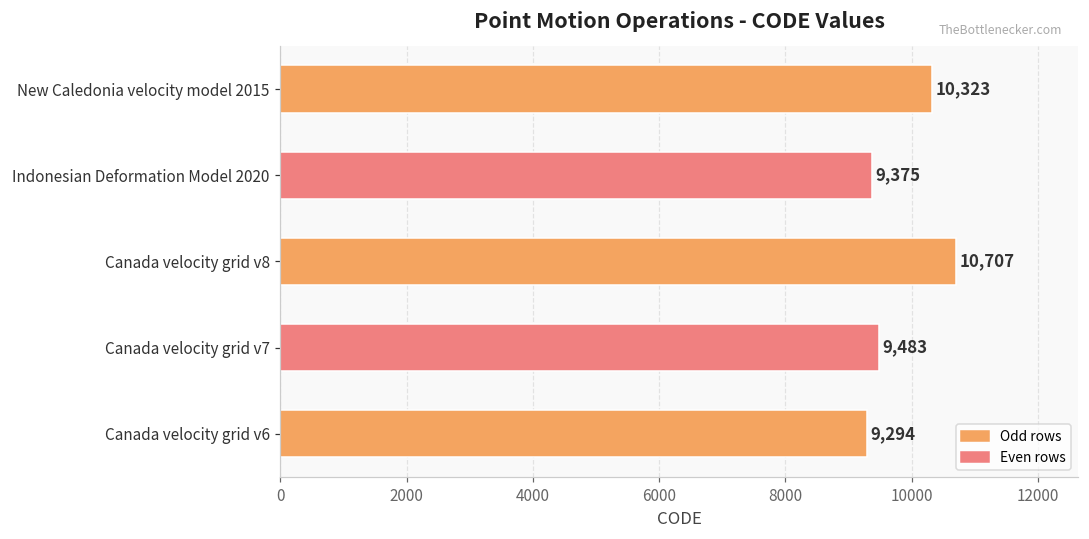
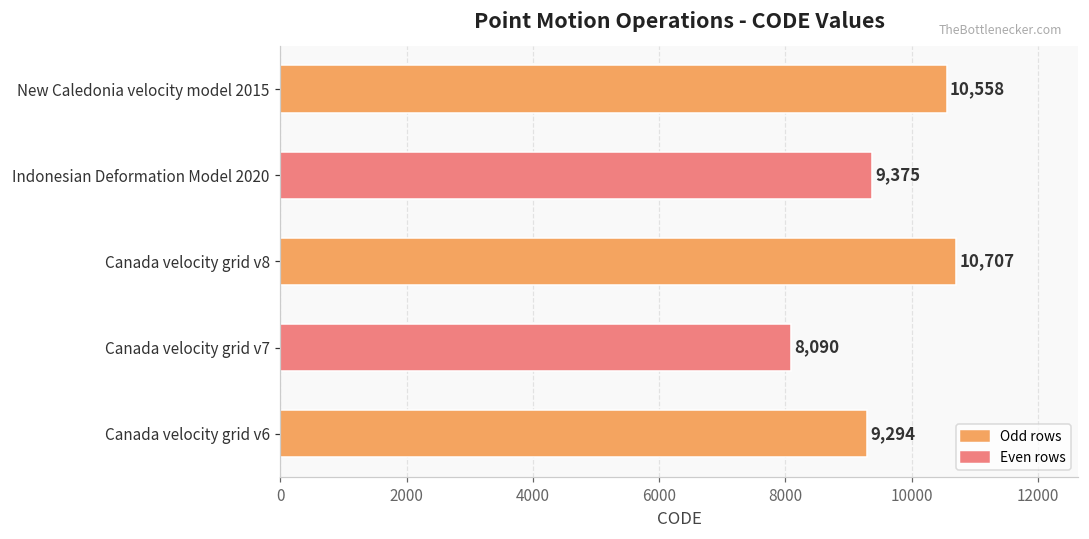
  {
-   "New Caledonia velocity model 2015": "10,323",
+   "New Caledonia velocity model 2015": "10,558",
    "Indonesian Deformation Model 2020": "9,375",
    "Canada velocity grid v8": "10,707",
-   "Canada velocity grid v7": "9,483",
+   "Canada velocity grid v7": "8,090",
    "Canada velocity grid v6": "9,294"
  }
